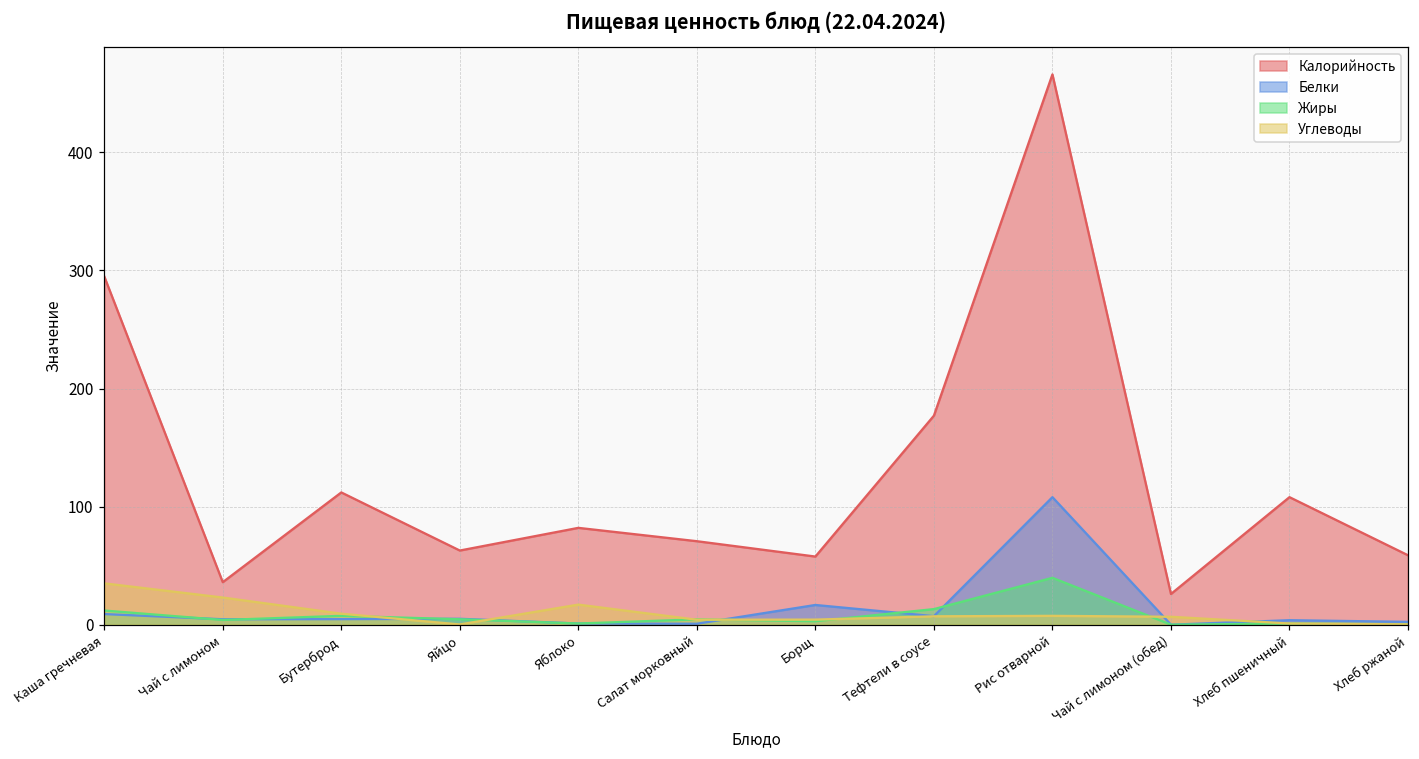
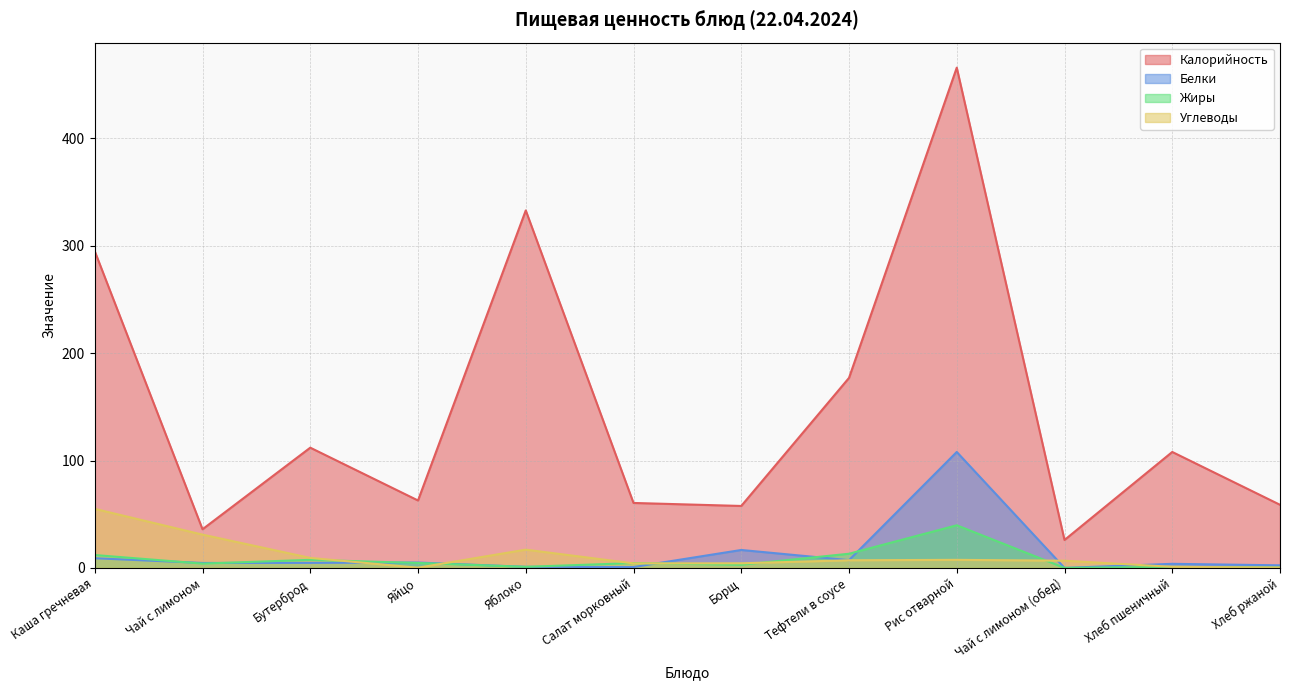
  {
    "Калорийность": {
      "Каша гречневая": 295,
      "Чай с лимоном": 36,
      "Бутерброд": 112,
      "Яйцо": 63,
-     "Яблоко": 82,
-     "Салат морковный": 71,
+     "Яблоко": 333,
+     "Салат морковный": 61,
      "Борщ": 58,
      "Тефтели в соусе": 177,
      "Рис отварной": 466,
      "Чай с лимоном (обед)": 26,
      "Хлеб пшеничный": 108,
      "Хлеб ржаной": 59
    },
    "Белки": {
      "Каша гречневая": 9,
      "Бутерброд": 5,
      "Салат морковный": 1,
      "Борщ": 17,
      "Рис отварной": 108,
      "Хлеб пшеничный": 4
    },
    "Жиры": {
      "Каша гречневая": 12,
      "Тефтели в соусе": 13,
      "Рис отварной": 40
    },
    "Углеводы": {
-     "Каша гречневая": 35,
-     "Чай с лимоном": 23,
+     "Каша гречневая": 55,
+     "Чай с лимоном": 31,
      "Яйцо": 0,
      "Яблоко": 17,
      "Рис отварной": 8,
      "Чай с лимоном (обед)": 7
    }
  }
